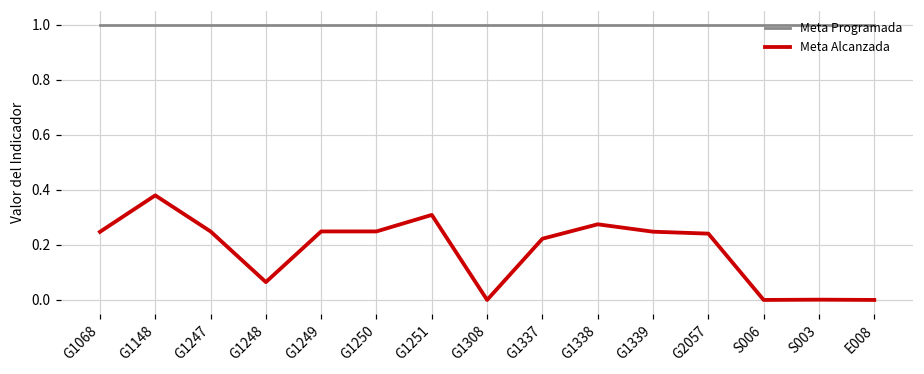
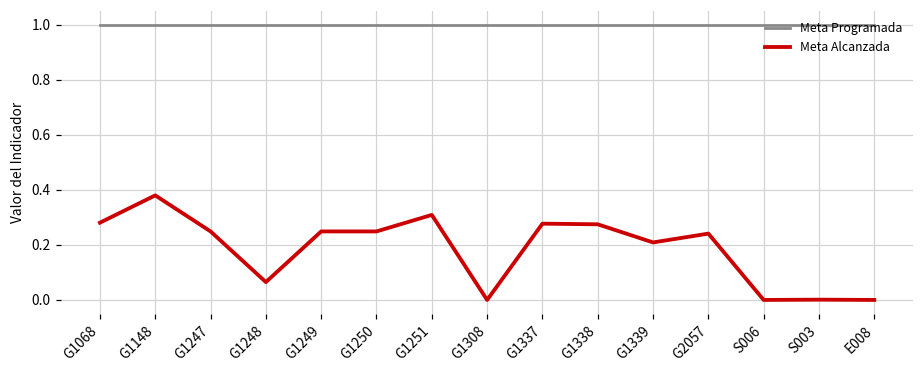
  {
    "Meta Programada": {
      "G1068": 1.00,
      "G1148": 1.00,
      "G1247": 1.00,
      "G1248": 1.00,
      "G1249": 1.00,
      "G1250": 1.00,
      "G1251": 1.00,
      "G1308": 1.00,
      "G1337": 1.00,
      "G1338": 1.00,
      "G1339": 1.00,
      "G2057": 1.00,
      "S006": 1.00,
      "S003": 1.00,
      "E008": 1.00
    },
    "Meta Alcanzada": {
-     "G1068": 0.25,
+     "G1068": 0.28,
      "G1148": 0.38,
      "G1247": 0.25,
      "G1248": 0.06,
      "G1249": 0.25,
      "G1250": 0.25,
      "G1251": 0.31,
      "G1308": 0.00,
-     "G1337": 0.22,
+     "G1337": 0.28,
      "G1338": 0.27,
-     "G1339": 0.25,
+     "G1339": 0.21,
      "G2057": 0.24,
      "S006": 0.00,
      "S003": 0.00,
      "E008": 0.00
    }
  }
